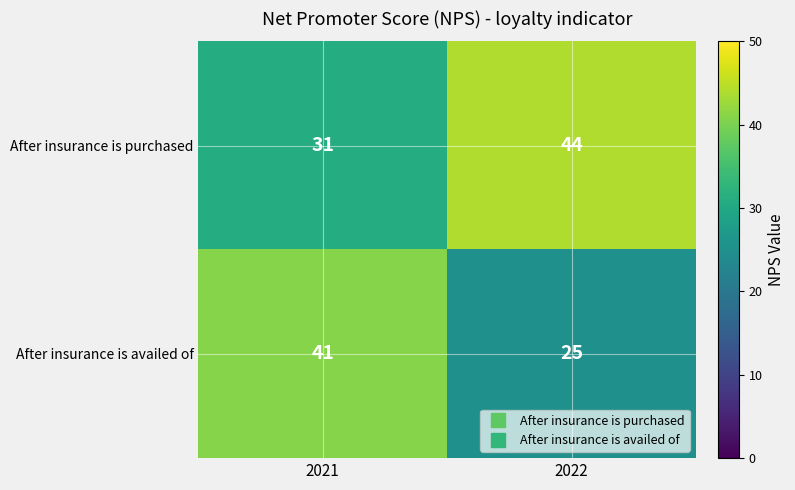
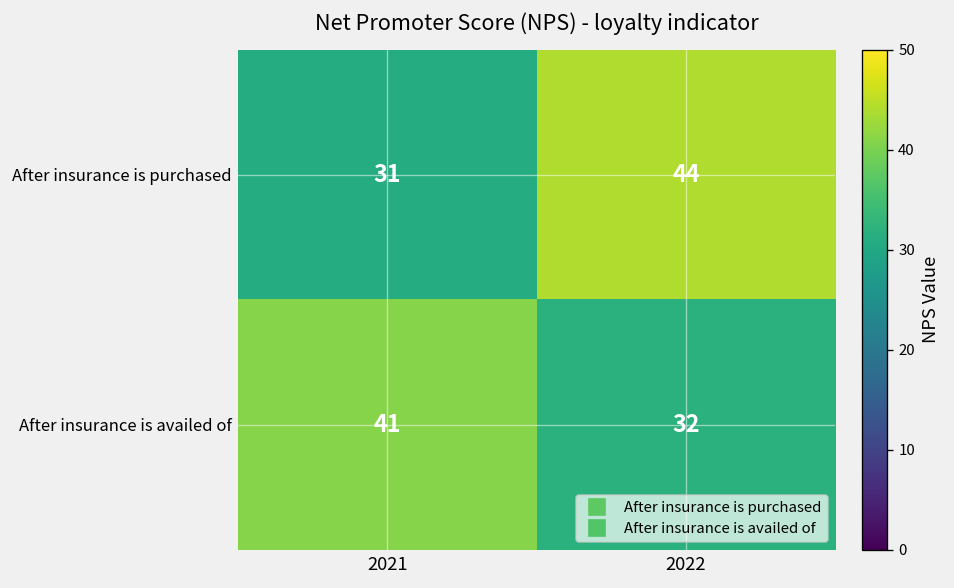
  {
    "After insurance is purchased": {
      "2021": 31,
      "2022": 44
    },
    "After insurance is availed of": {
      "2021": 41,
-     "2022": 25
+     "2022": 32
    }
  }
